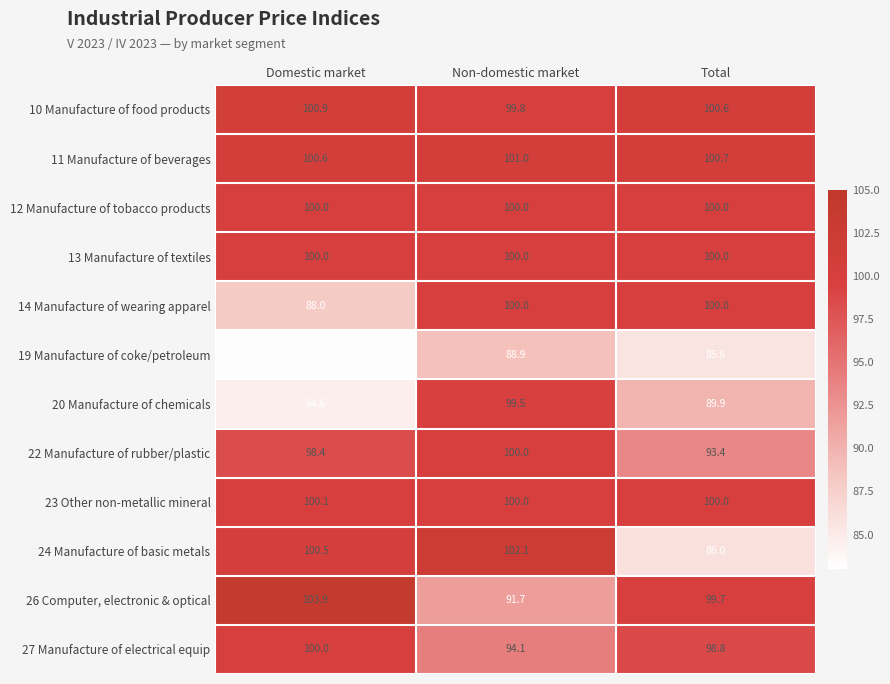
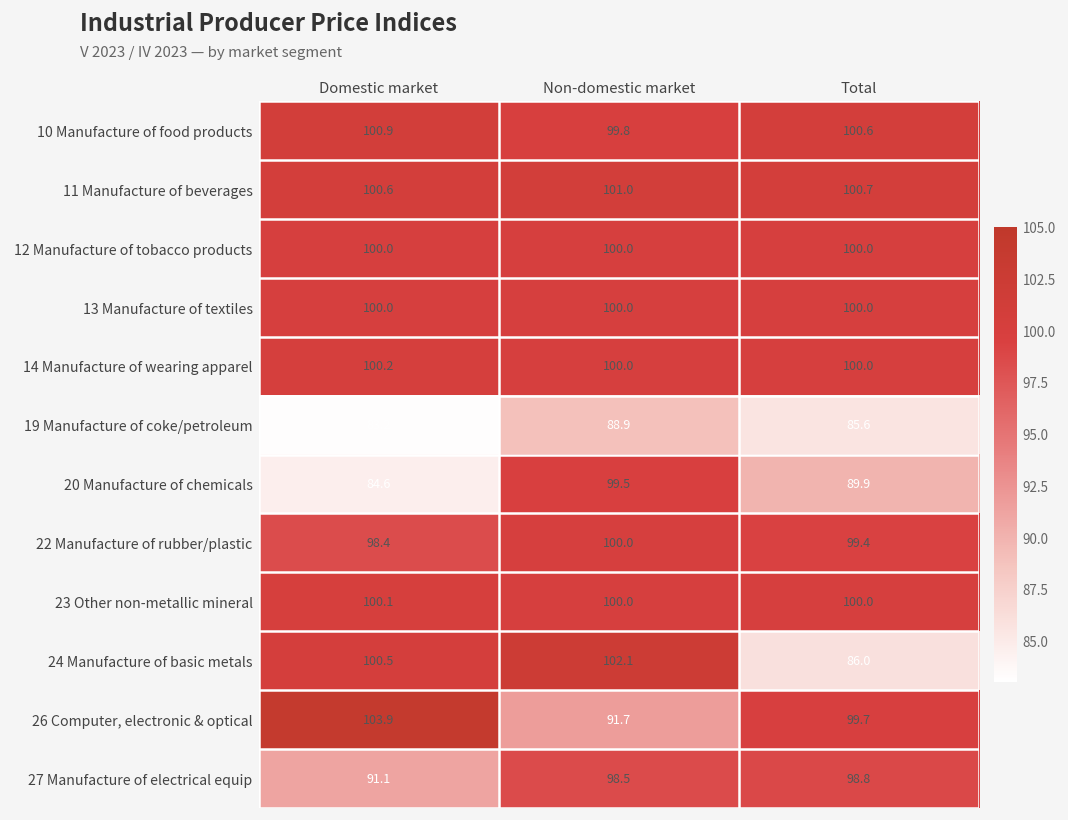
  {
    "10 Manufacture of food products": {
      "Domestic market": 100.9,
      "Non-domestic market": 99.8,
      "Total": 100.6
    },
    "11 Manufacture of beverages": {
      "Domestic market": 100.6,
      "Non-domestic market": 101.0,
      "Total": 100.7
    },
    "12 Manufacture of tobacco products": {
      "Domestic market": 100.0,
      "Non-domestic market": 100.0,
      "Total": 100.0
    },
    "13 Manufacture of textiles": {
      "Domestic market": 100.0,
      "Non-domestic market": 100.0,
      "Total": 100.0
    },
    "14 Manufacture of wearing apparel": {
-     "Domestic market": 88.0,
+     "Domestic market": 100.2,
      "Non-domestic market": 100.0,
      "Total": 100.0
    },
    "19 Manufacture of coke/petroleum": {
      "Non-domestic market": 88.9
    },
    "20 Manufacture of chemicals": {
      "Non-domestic market": 99.5,
      "Total": 89.9
    },
    "22 Manufacture of rubber/plastic": {
      "Domestic market": 98.4,
      "Non-domestic market": 100.0,
-     "Total": 93.4
+     "Total": 99.4
    },
    "23 Other non-metallic mineral": {
      "Domestic market": 100.1,
      "Non-domestic market": 100.0,
      "Total": 100.0
    },
    "24 Manufacture of basic metals": {
      "Domestic market": 100.5,
      "Non-domestic market": 102.1
    },
    "26 Computer, electronic & optical": {
      "Domestic market": 103.9,
      "Non-domestic market": 91.7,
      "Total": 99.7
    },
    "27 Manufacture of electrical equip": {
-     "Domestic market": 100.0,
-     "Non-domestic market": 94.1,
+     "Domestic market": 91.1,
+     "Non-domestic market": 98.5,
      "Total": 98.8
    }
  }
